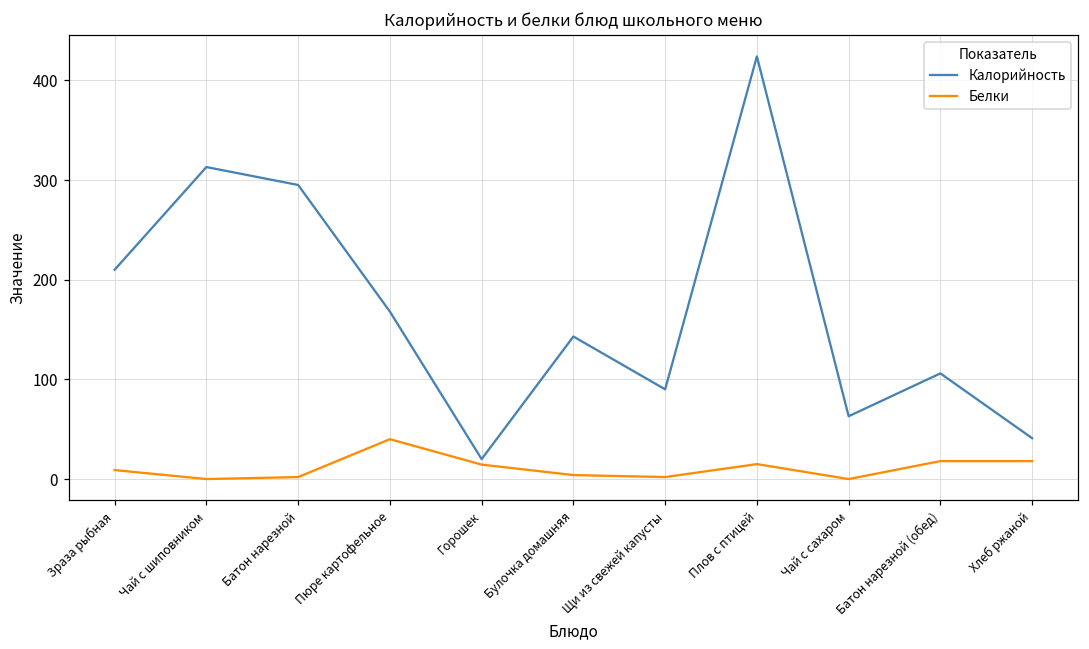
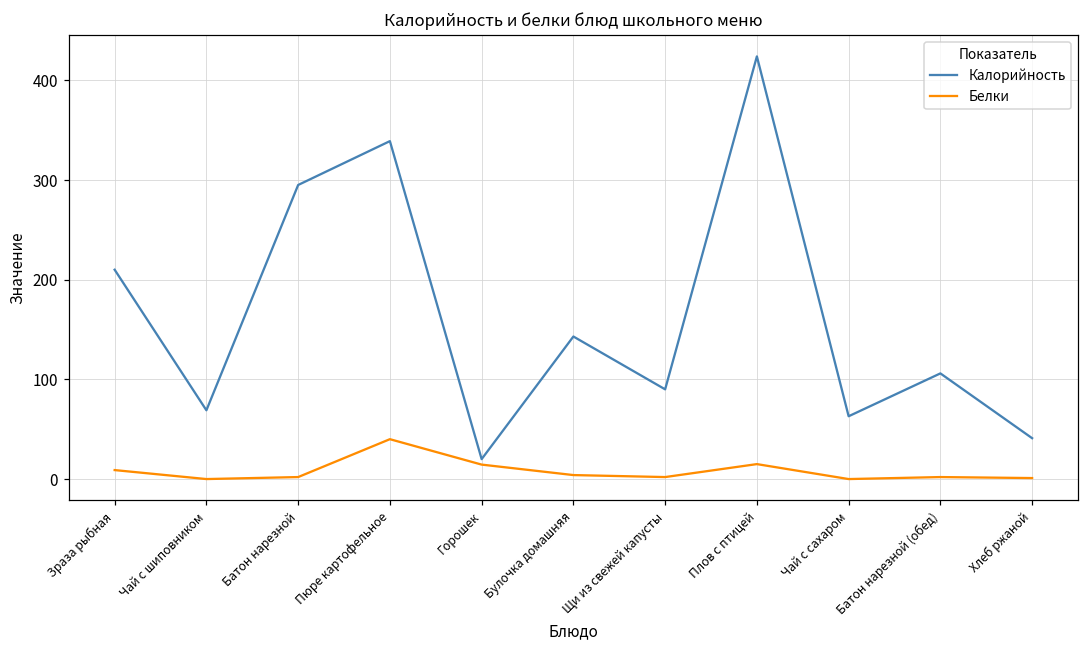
  {
    "Калорийность": {
      "Зраза рыбная": 210,
-     "Чай с шиповником": 310,
+     "Чай с шиповником": 70,
      "Батон нарезной": 300,
-     "Пюре картофельное": 170,
+     "Пюре картофельное": 340,
      "Горошек": 20,
      "Булочка домашняя": 140,
      "Щи из свежей капусты": 90,
      "Плов с птицей": 420,
      "Чай с сахаром": 60,
      "Батон нарезной (обед)": 110,
      "Хлеб ржаной": 40
    },
    "Белки": {
      "Зраза рыбная": 10,
      "Чай с шиповником": 0,
      "Батон нарезной": 0,
      "Пюре картофельное": 40,
      "Горошек": 10,
      "Булочка домашняя": 0,
      "Щи из свежей капусты": 0,
      "Плов с птицей": 20,
      "Чай с сахаром": 0,
-     "Батон нарезной (обед)": 20,
-     "Хлеб ржаной": 20
+     "Батон нарезной (обед)": 0,
+     "Хлеб ржаной": 0
    }
  }
